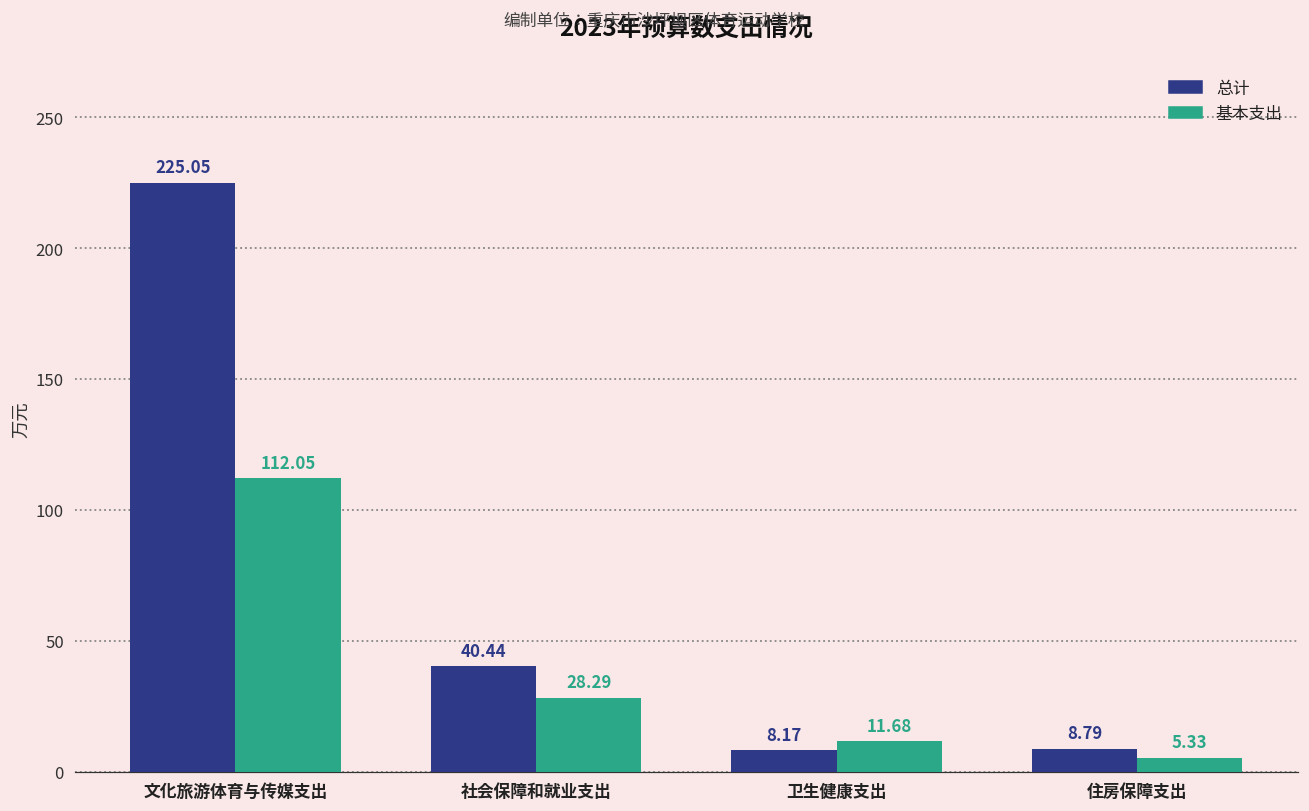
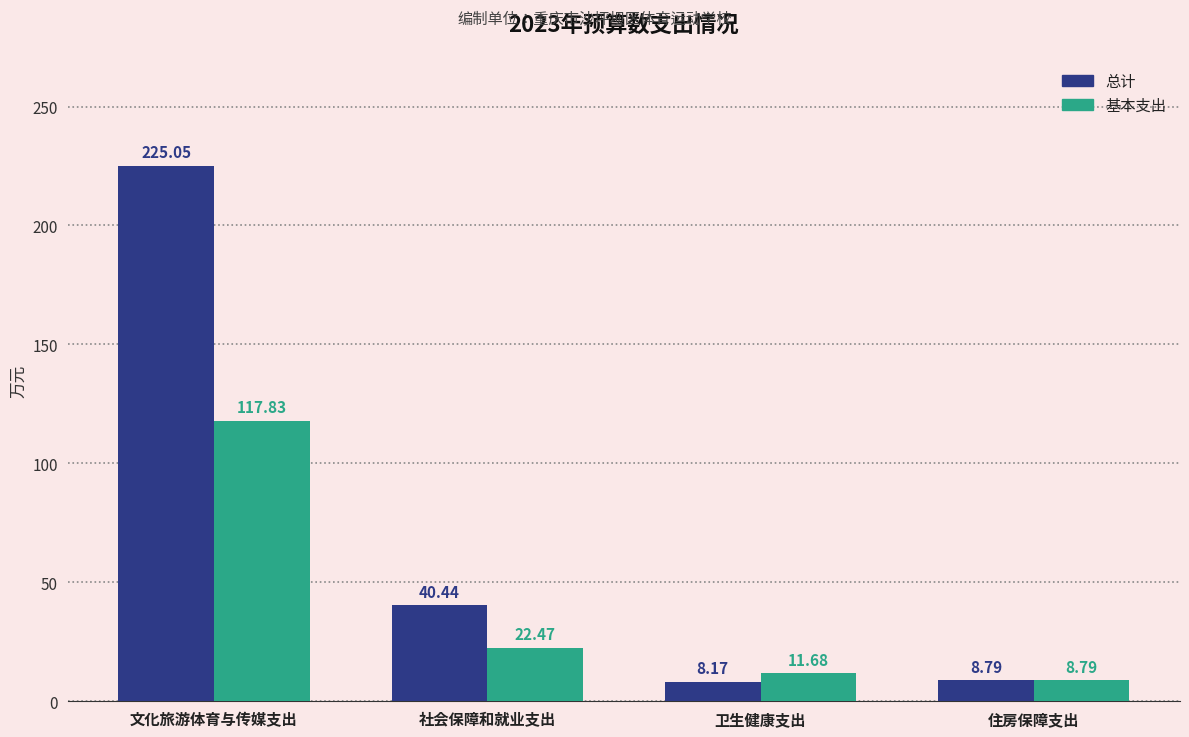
  {
    "总计": {
      "文化旅游体育与传媒支出": 225.05,
      "社会保障和就业支出": 40.44,
      "卫生健康支出": 8.17,
      "住房保障支出": 8.79
    },
    "基本支出": {
-     "文化旅游体育与传媒支出": 112.05,
-     "社会保障和就业支出": 28.29,
+     "文化旅游体育与传媒支出": 117.83,
+     "社会保障和就业支出": 22.47,
      "卫生健康支出": 11.68,
-     "住房保障支出": 5.33
+     "住房保障支出": 8.79
    }
  }
